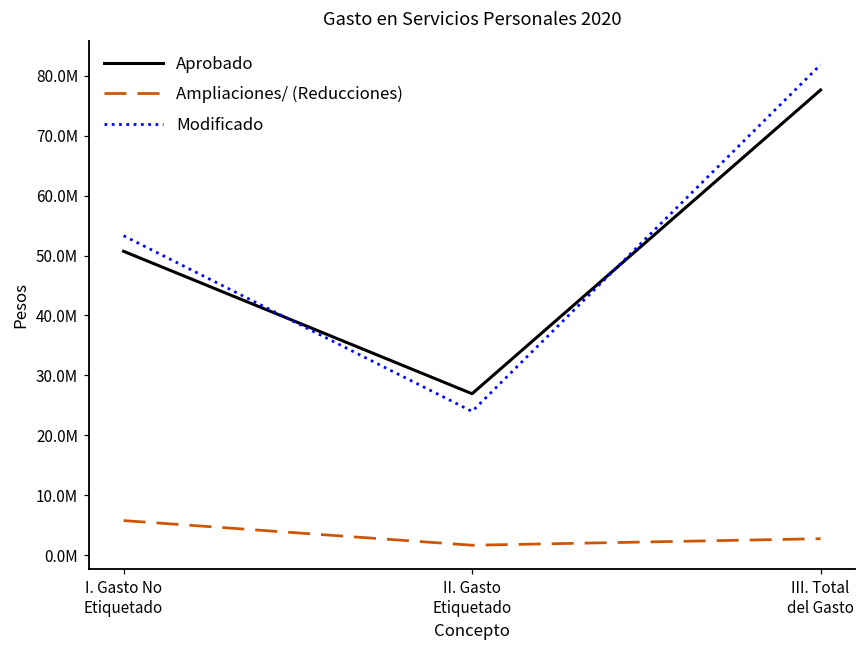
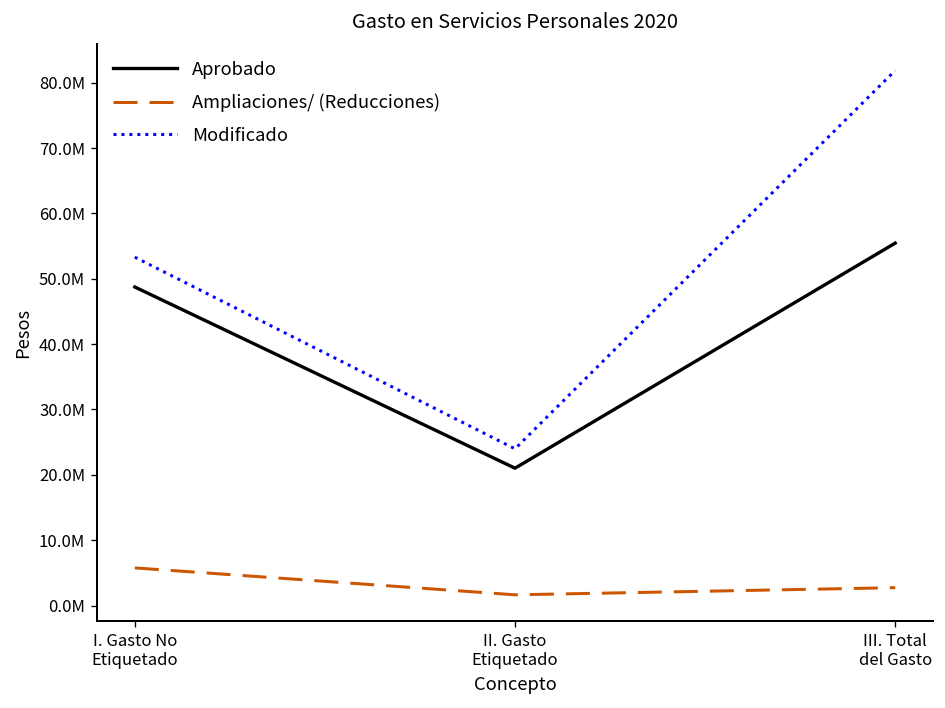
  {
    "Aprobado": {
-     "I. Gasto No Etiquetado": 51000000,
-     "II. Gasto Etiquetado": 27000000,
-     "III. Total del Gasto": 78000000
+     "I. Gasto No Etiquetado": 49000000,
+     "II. Gasto Etiquetado": 21000000,
+     "III. Total del Gasto": 55000000
    },
    "Ampliaciones/ (Reducciones)": {
      "I. Gasto No Etiquetado": 6000000,
      "II. Gasto Etiquetado": 2000000,
      "III. Total del Gasto": 3000000
    },
    "Modificado": {
      "I. Gasto No Etiquetado": 53000000,
      "II. Gasto Etiquetado": 24000000,
      "III. Total del Gasto": 82000000
    }
  }
